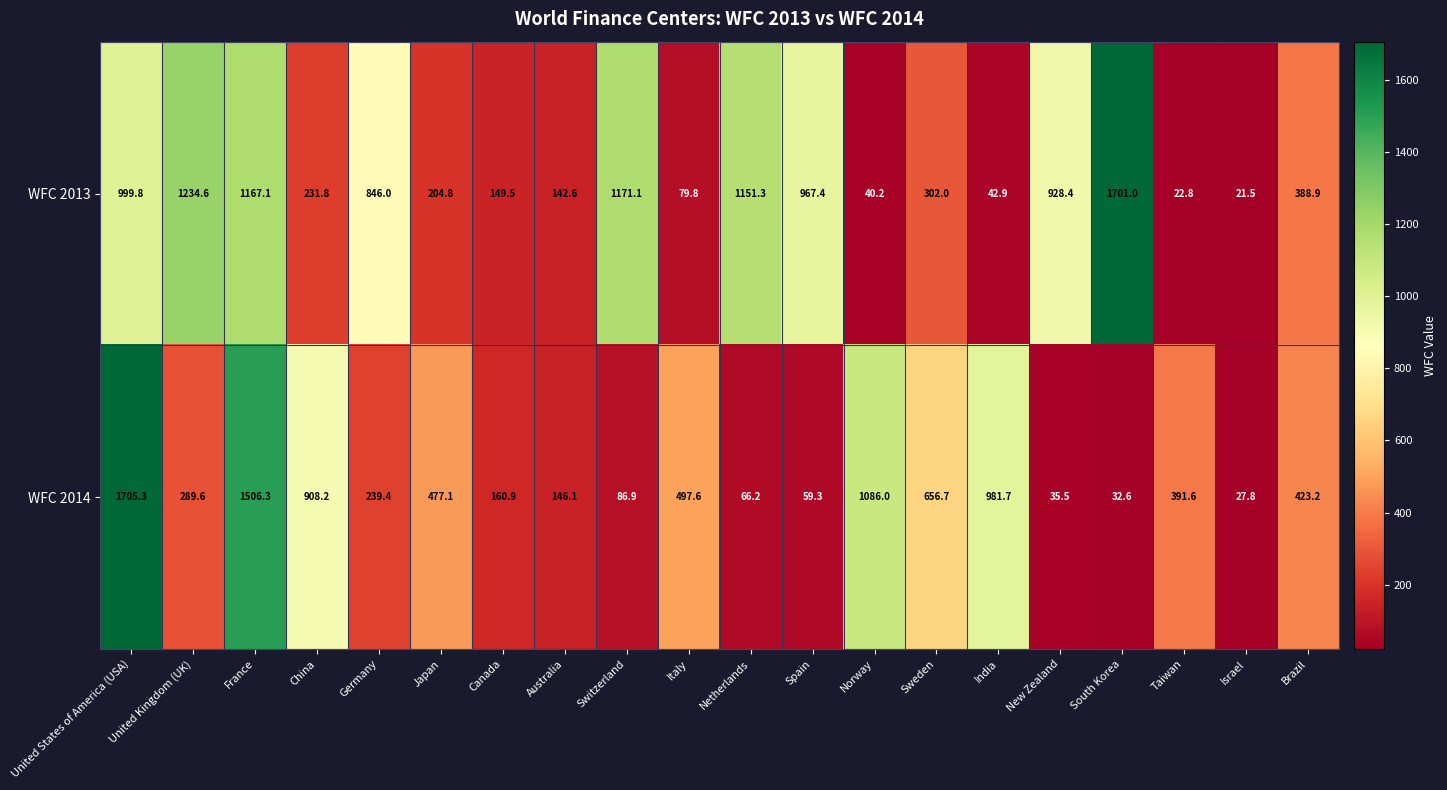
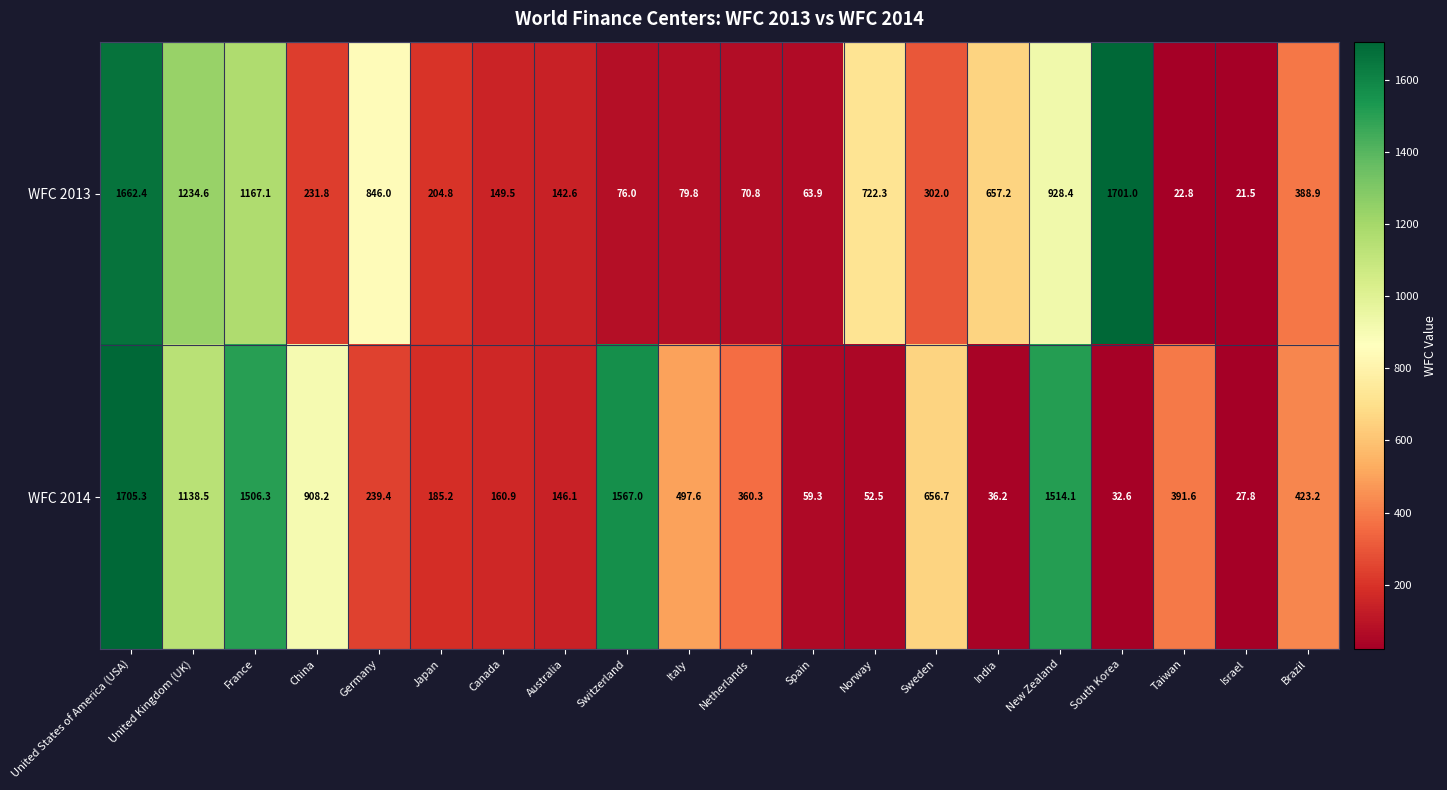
  {
    "WFC 2013": {
-     "United States of America (USA)": 999.8,
+     "United States of America (USA)": 1662.4,
      "United Kingdom (UK)": 1234.6,
      "France": 1167.1,
      "China": 231.8,
      "Germany": 846.0,
      "Japan": 204.8,
      "Canada": 149.5,
      "Australia": 142.6,
-     "Switzerland": 1171.1,
+     "Switzerland": 76.0,
      "Italy": 79.8,
-     "Netherlands": 1151.3,
-     "Spain": 967.4,
-     "Norway": 40.2,
+     "Netherlands": 70.8,
+     "Spain": 63.9,
+     "Norway": 722.3,
      "Sweden": 302.0,
-     "India": 42.9,
+     "India": 657.2,
      "New Zealand": 928.4,
      "South Korea": 1701.0,
      "Taiwan": 22.8,
      "Israel": 21.5,
      "Brazil": 388.9
    },
    "WFC 2014": {
      "United States of America (USA)": 1705.3,
-     "United Kingdom (UK)": 289.6,
+     "United Kingdom (UK)": 1138.5,
      "France": 1506.3,
      "China": 908.2,
      "Germany": 239.4,
-     "Japan": 477.1,
+     "Japan": 185.2,
      "Canada": 160.9,
      "Australia": 146.1,
-     "Switzerland": 86.9,
+     "Switzerland": 1567.0,
      "Italy": 497.6,
-     "Netherlands": 66.2,
+     "Netherlands": 360.3,
      "Spain": 59.3,
-     "Norway": 1086.0,
+     "Norway": 52.5,
      "Sweden": 656.7,
-     "India": 981.7,
-     "New Zealand": 35.5,
+     "India": 36.2,
+     "New Zealand": 1514.1,
      "South Korea": 32.6,
      "Taiwan": 391.6,
      "Israel": 27.8,
      "Brazil": 423.2
    }
  }
